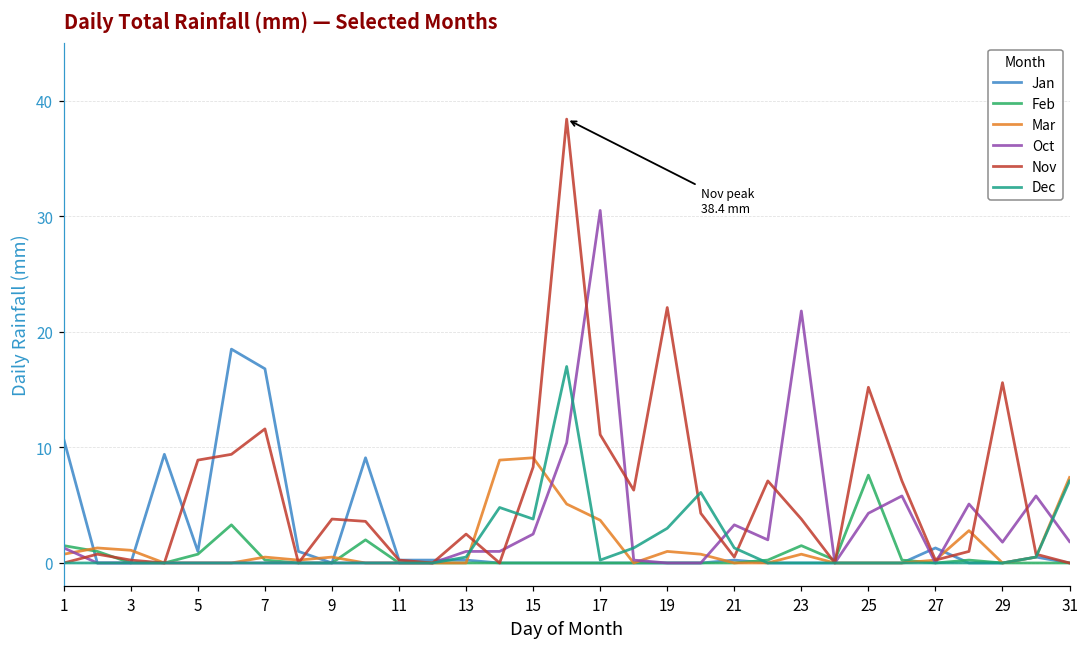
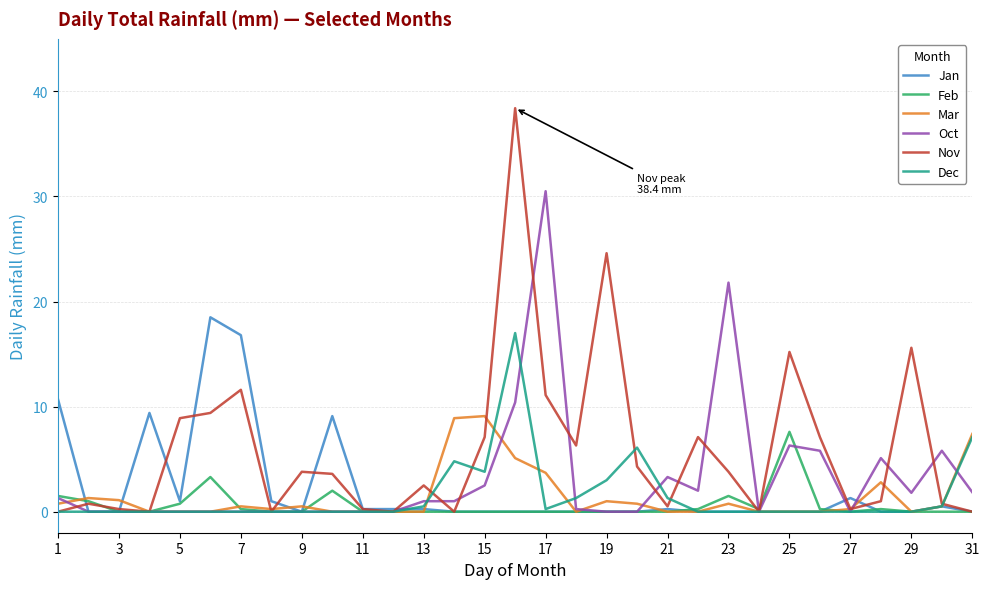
  {
    "Jan": {
      "1": 10.7,
      "7": 16.8,
      "13": 0.3,
      "21": 0.3,
      "27": 1.3
    },
    "Mar": {
      "1": 0.8,
      "3": 1.1,
      "7": 0.5,
      "9": 0.5,
      "15": 9.1,
      "17": 3.7,
      "19": 1.0,
      "23": 0.8,
      "31": 7.4
    },
    "Oct": {
      "13": 1.0,
      "15": 2.5,
      "21": 3.3,
      "23": 21.8,
-     "25": 4.3,
+     "25": 6.3,
      "29": 1.8,
      "31": 1.9
    },
    "Nov": {
      "3": 0.3,
      "5": 8.9,
      "7": 11.6,
      "9": 3.8,
      "13": 2.5,
-     "15": 8.3,
+     "15": 7.1,
      "17": 11.1,
-     "19": 22.1,
+     "19": 24.6,
      "21": 0.5,
      "23": 3.8,
      "25": 15.2,
      "29": 15.6
    }
  }
